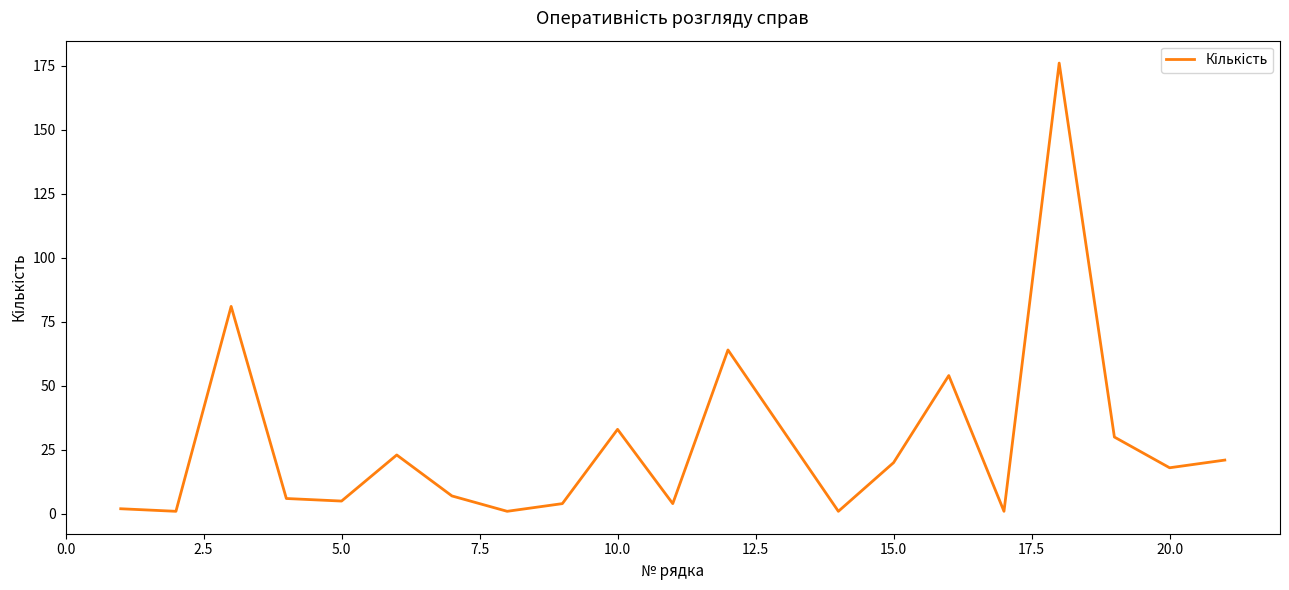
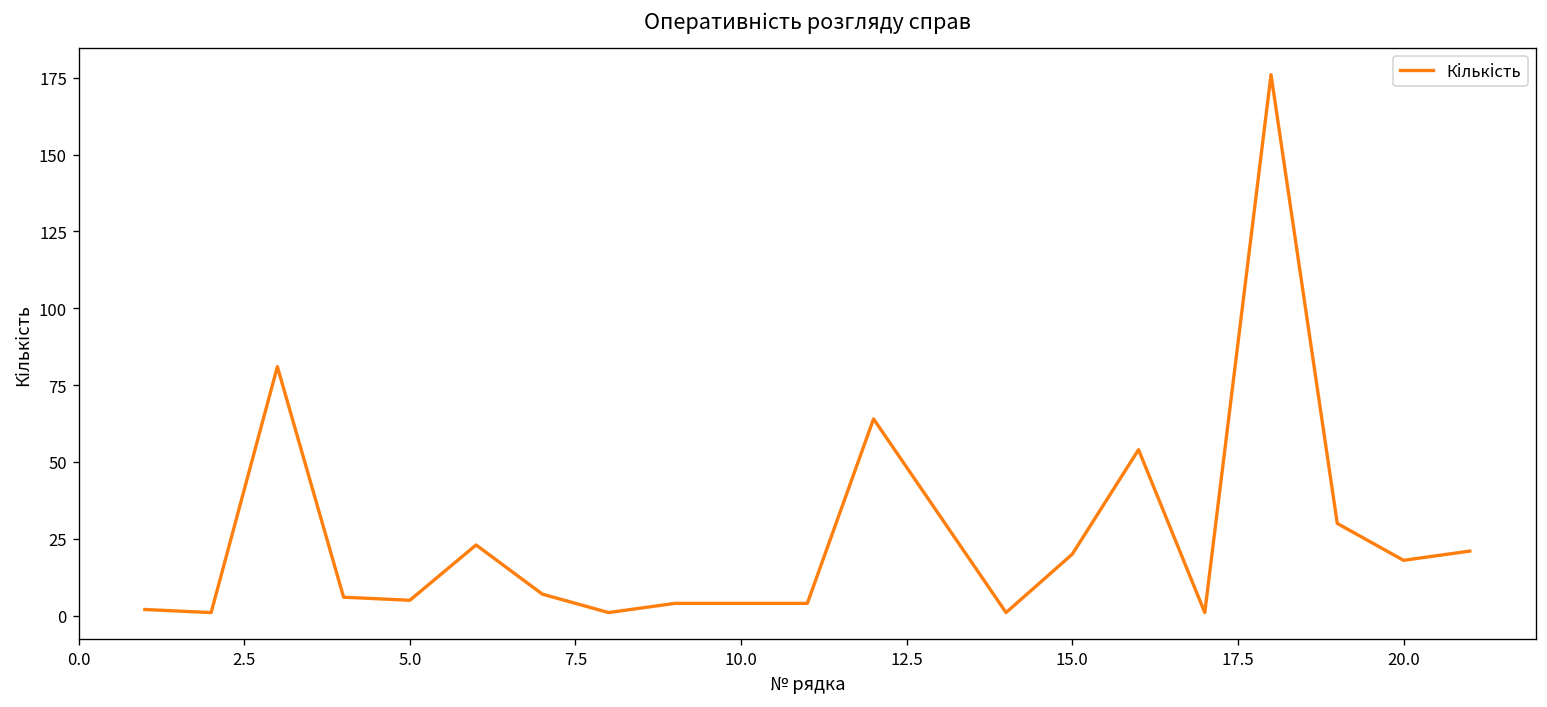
  {
    "5.0": 5,
-   "10.0": 33,
+   "10.0": 4,
    "15.0": 20,
    "20.0": 18
  }
